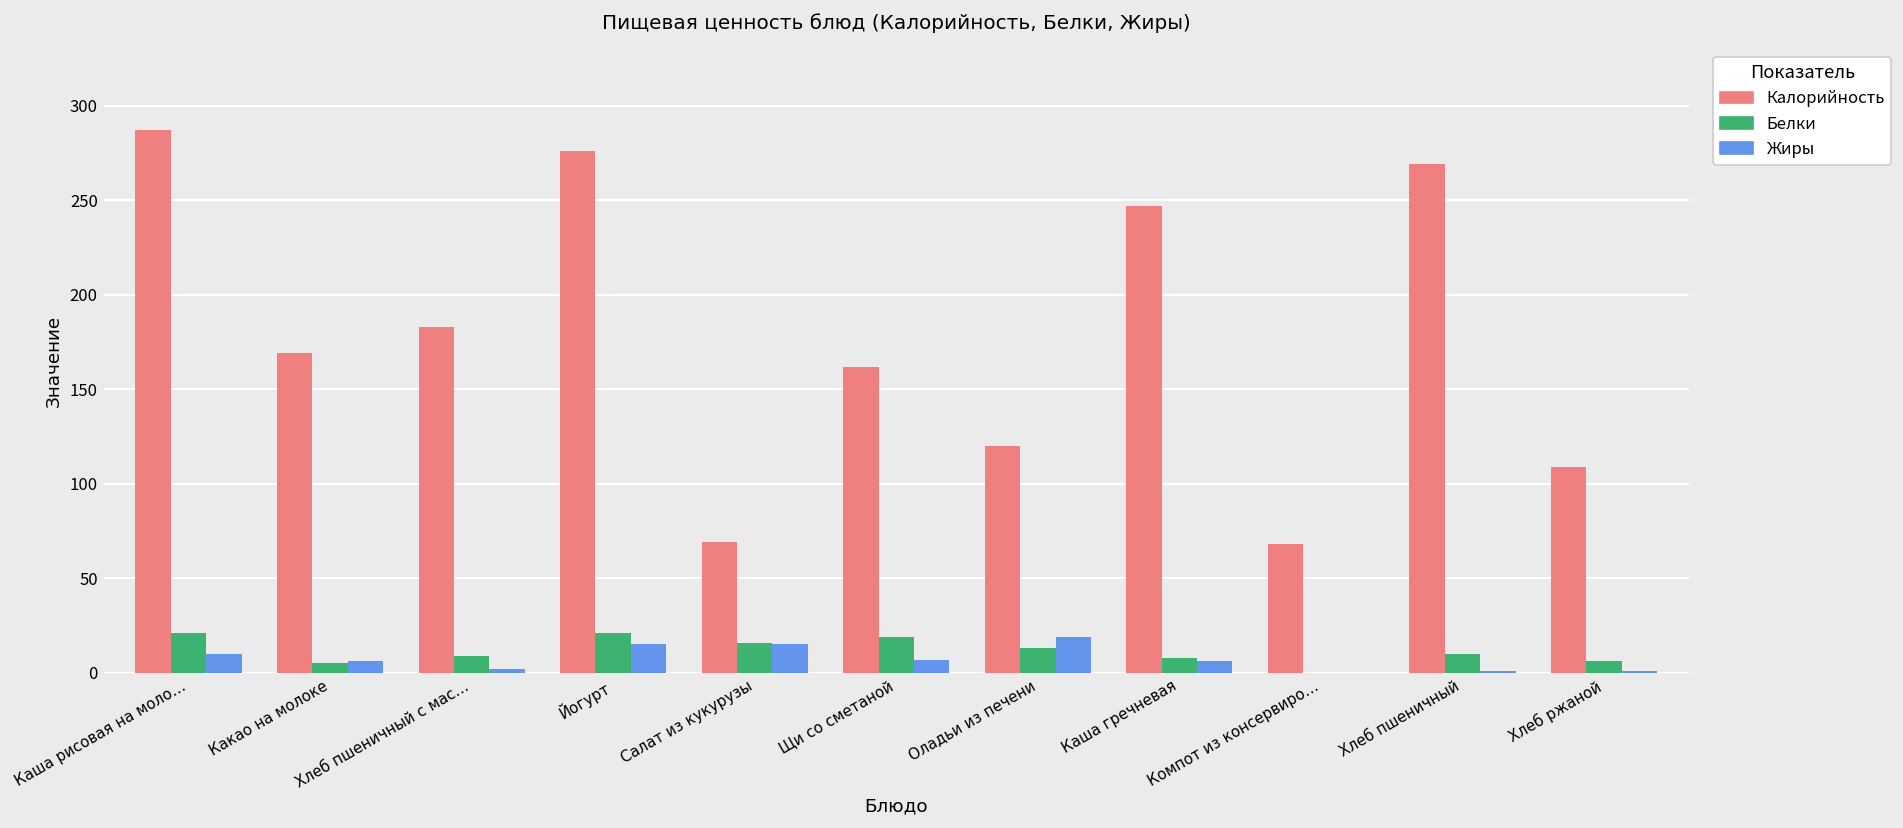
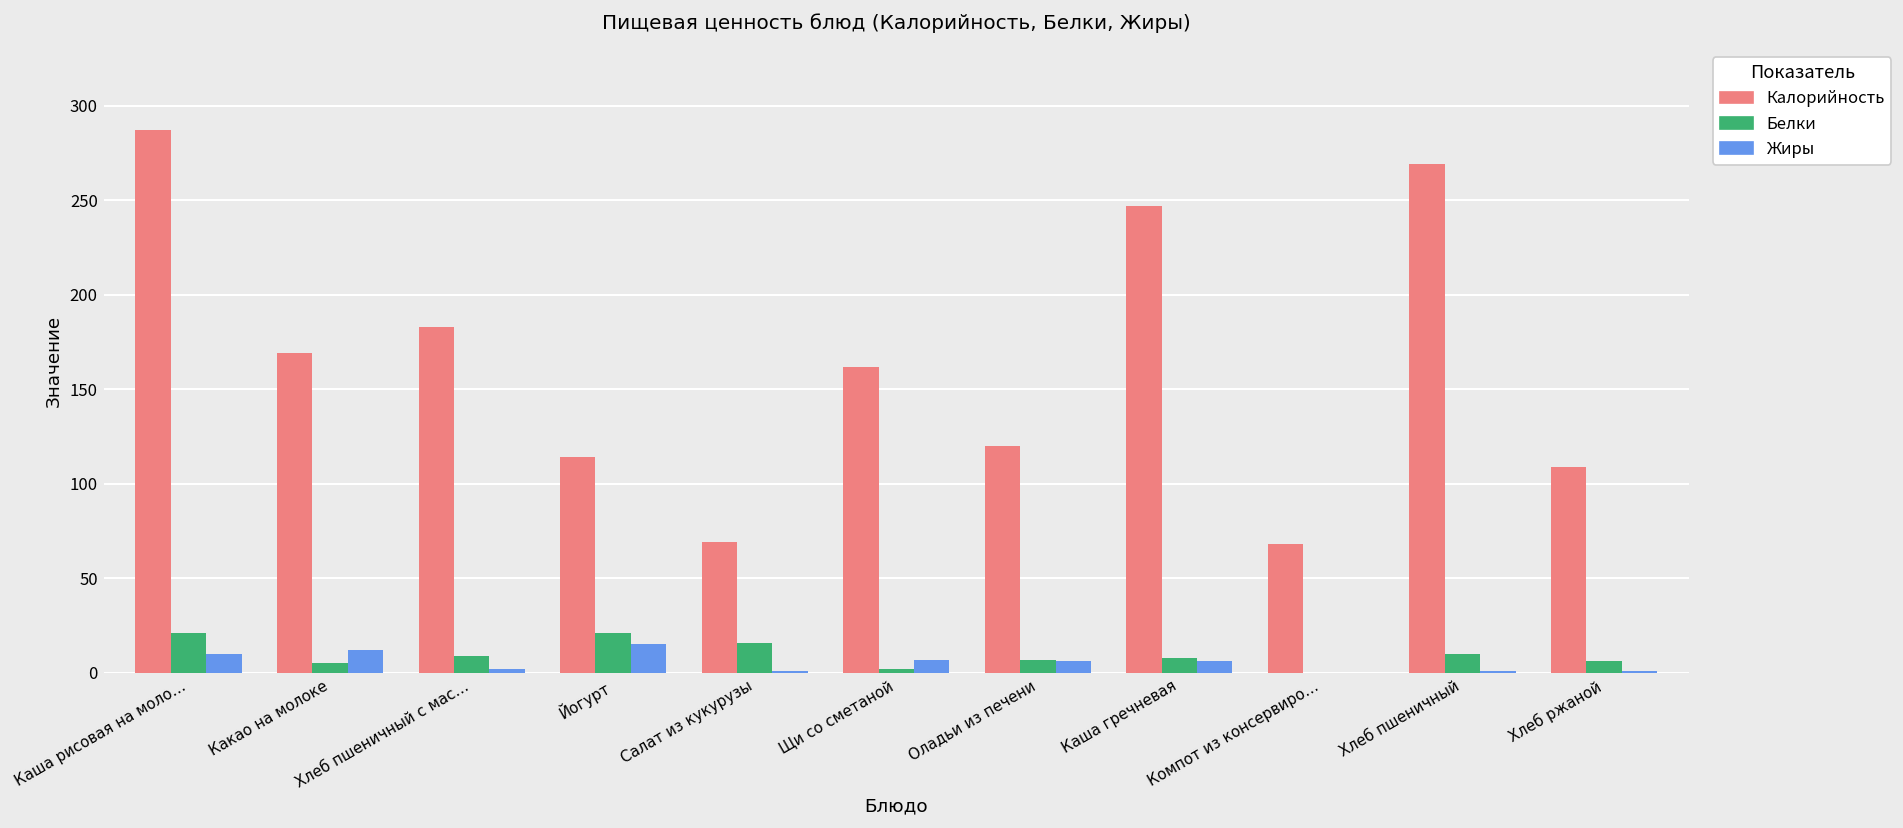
  {
    "Калорийность": {
      "Каша рисовая на моло…": 287,
      "Какао на молоке": 169,
      "Хлеб пшеничный с мас…": 183,
-     "Йогурт": 276,
+     "Йогурт": 114,
      "Салат из кукурузы": 69,
      "Щи со сметаной": 162,
      "Оладьи из печени": 120,
      "Каша гречневая": 247,
      "Компот из консервиро…": 68,
      "Хлеб пшеничный": 269,
      "Хлеб ржаной": 109
    },
    "Белки": {
      "Каша рисовая на моло…": 21,
      "Какао на молоке": 5,
      "Хлеб пшеничный с мас…": 9,
      "Йогурт": 21,
      "Салат из кукурузы": 16,
-     "Щи со сметаной": 19,
-     "Оладьи из печени": 13,
+     "Щи со сметаной": 2,
+     "Оладьи из печени": 7,
      "Каша гречневая": 8,
      "Компот из консервиро…": 0,
      "Хлеб пшеничный": 10,
      "Хлеб ржаной": 6
    },
    "Жиры": {
      "Каша рисовая на моло…": 10,
-     "Какао на молоке": 6,
+     "Какао на молоке": 12,
      "Хлеб пшеничный с мас…": 2,
      "Йогурт": 15,
-     "Салат из кукурузы": 15,
+     "Салат из кукурузы": 1,
      "Щи со сметаной": 7,
-     "Оладьи из печени": 19,
+     "Оладьи из печени": 6,
      "Каша гречневая": 6,
      "Компот из консервиро…": 0
    }
  }
